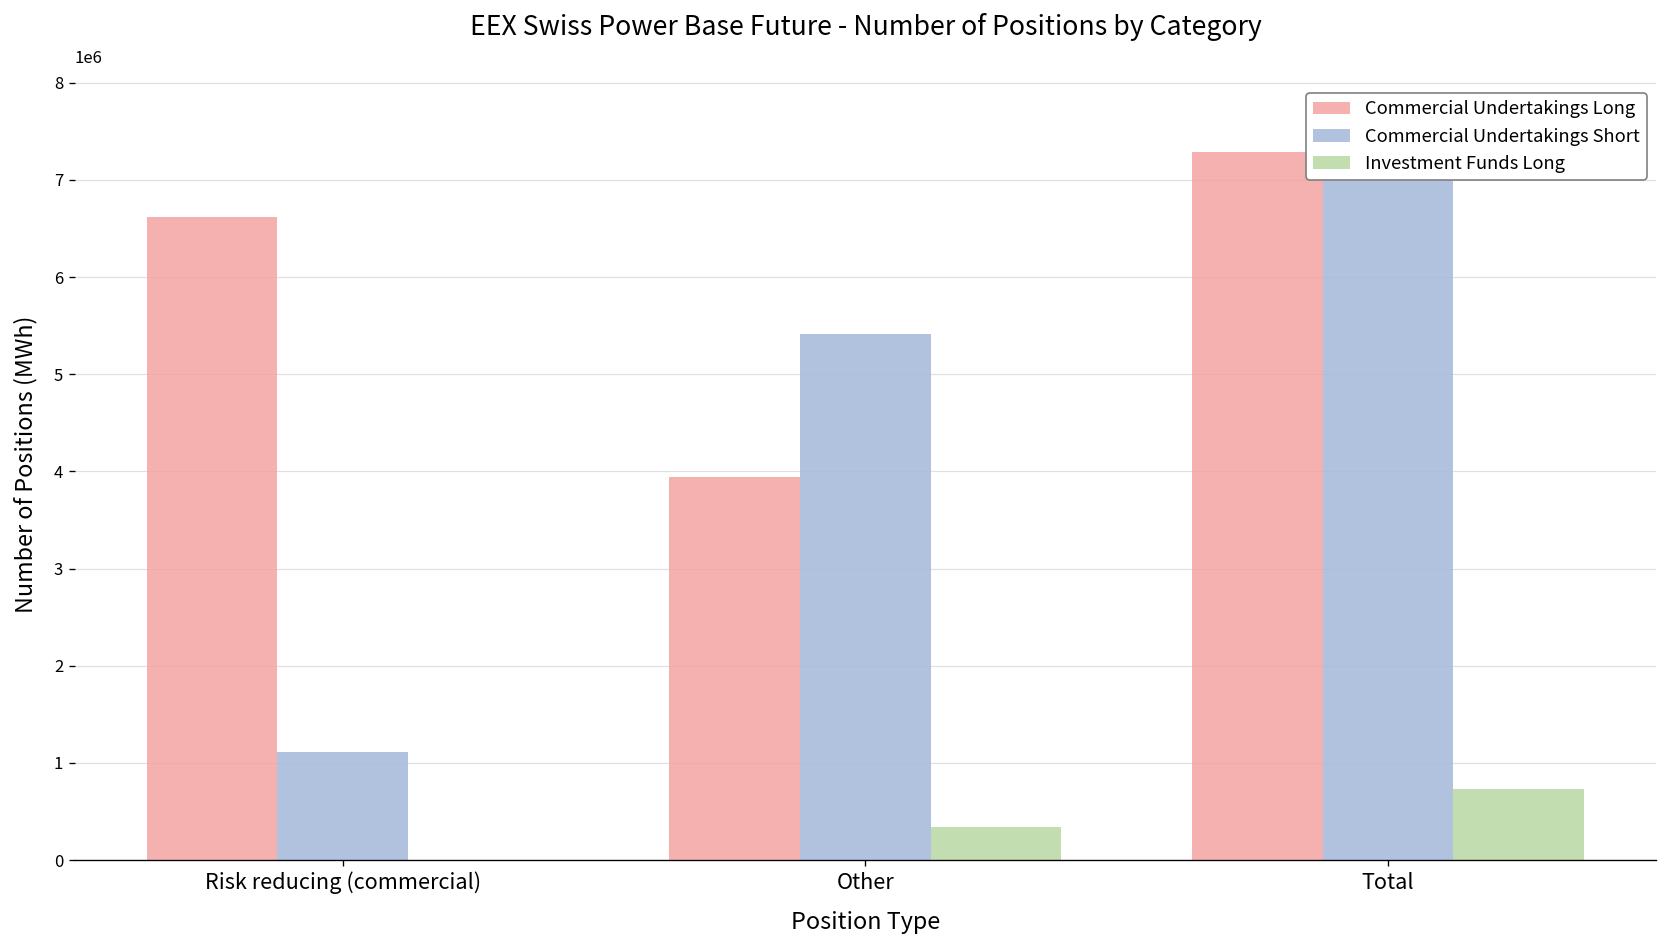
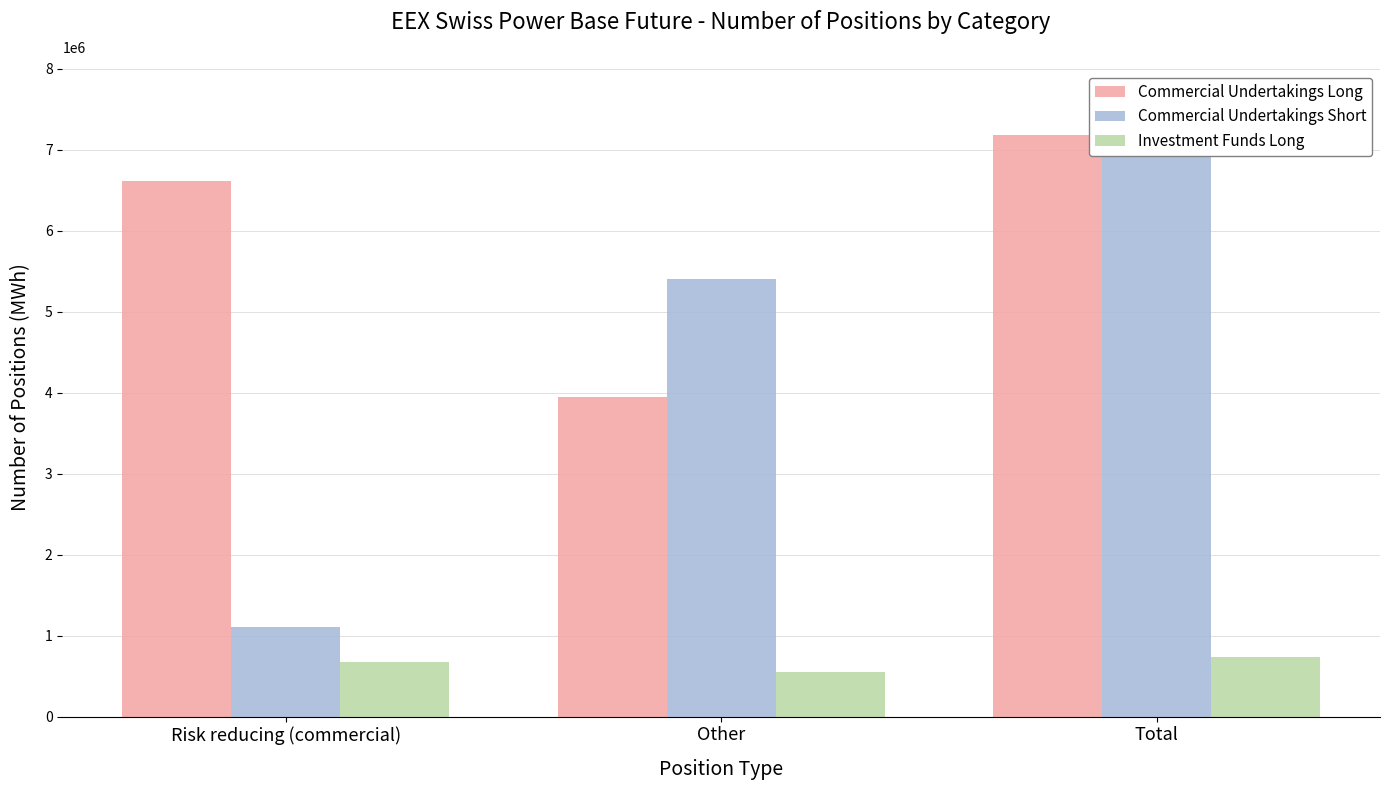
  {
    "Commercial Undertakings Long": {
      "Risk reducing (commercial)": 6600000,
      "Other": 3900000,
-     "Total": 7300000
+     "Total": 7200000
    },
    "Commercial Undertakings Short": {
      "Risk reducing (commercial)": 1100000,
      "Other": 5400000
    },
    "Investment Funds Long": {
-     "Risk reducing (commercial)": 0,
-     "Other": 300000,
+     "Risk reducing (commercial)": 700000,
+     "Other": 500000,
      "Total": 700000
    }
  }
